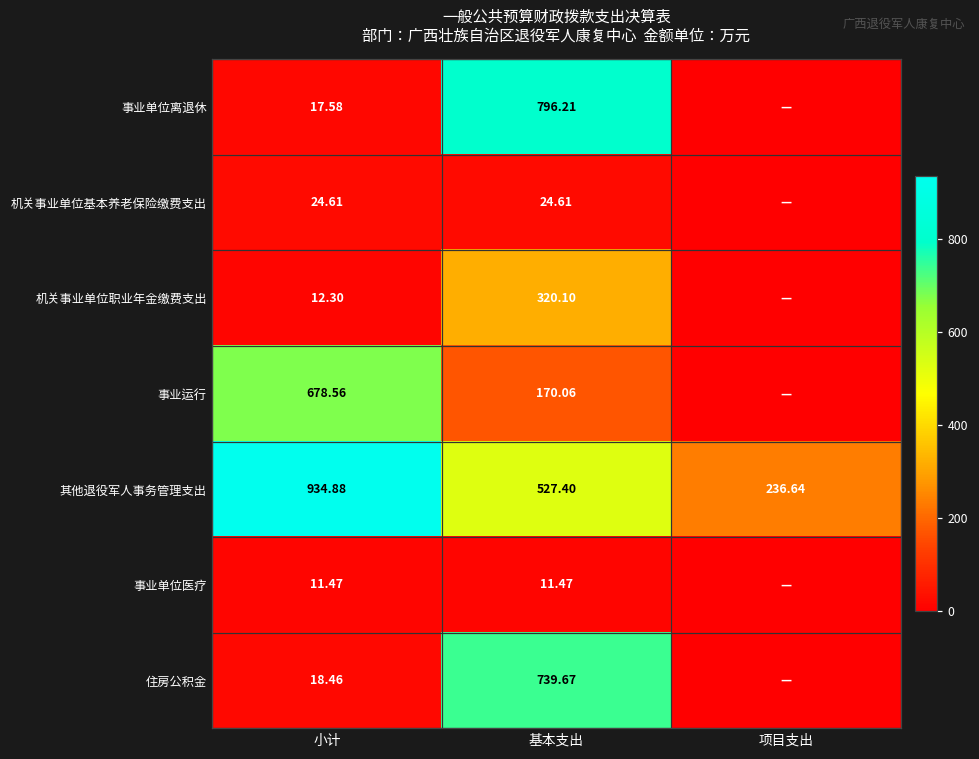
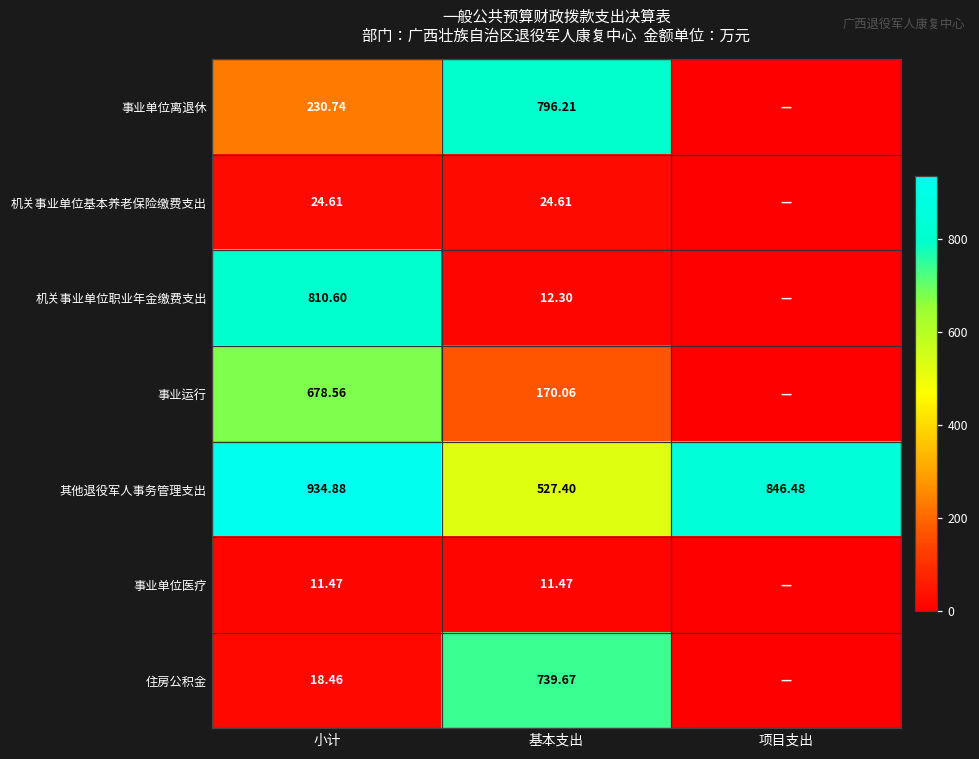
  {
    "事业单位离退休": {
-     "小计": 17.58,
+     "小计": 230.74,
      "基本支出": 796.21
    },
    "机关事业单位基本养老保险缴费支出": {
      "小计": 24.61,
      "基本支出": 24.61
    },
    "机关事业单位职业年金缴费支出": {
-     "小计": 12.30,
-     "基本支出": 320.10
+     "小计": 810.60,
+     "基本支出": 12.30
    },
    "事业运行": {
      "小计": 678.56,
      "基本支出": 170.06
    },
    "其他退役军人事务管理支出": {
      "小计": 934.88,
      "基本支出": 527.40,
-     "项目支出": 236.64
+     "项目支出": 846.48
    },
    "事业单位医疗": {
      "小计": 11.47,
      "基本支出": 11.47
    },
    "住房公积金": {
      "小计": 18.46,
      "基本支出": 739.67
    }
  }
